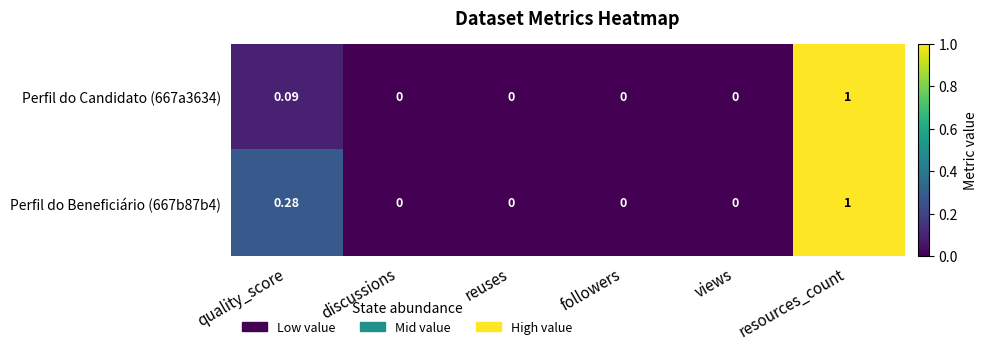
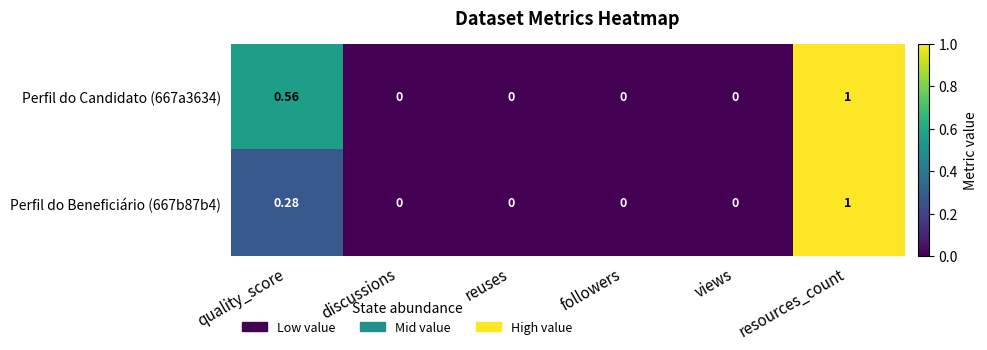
  {
    "Perfil do Candidato (667a3634)": {
-     "quality_score": 0.09,
+     "quality_score": 0.56,
      "discussions": 0,
      "reuses": 0,
      "followers": 0,
      "views": 0,
      "resources_count": 1
    },
    "Perfil do Beneficiário (667b87b4)": {
      "quality_score": 0.28,
      "discussions": 0,
      "reuses": 0,
      "followers": 0,
      "views": 0,
      "resources_count": 1
    }
  }
